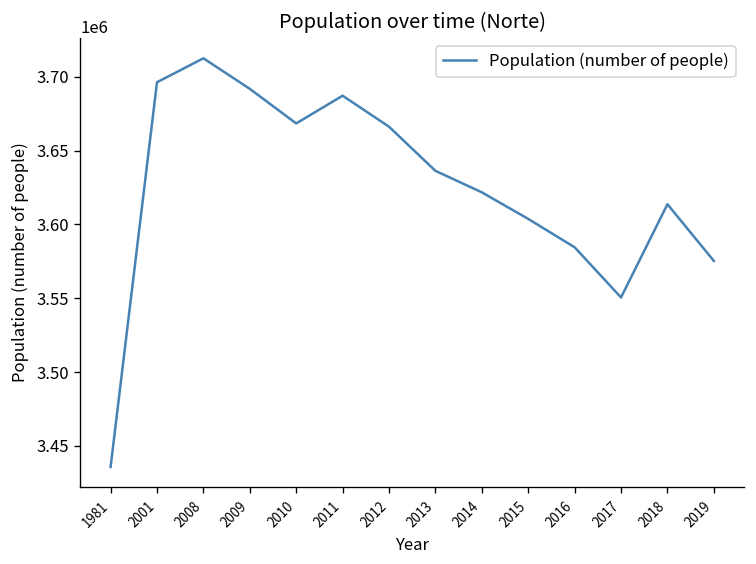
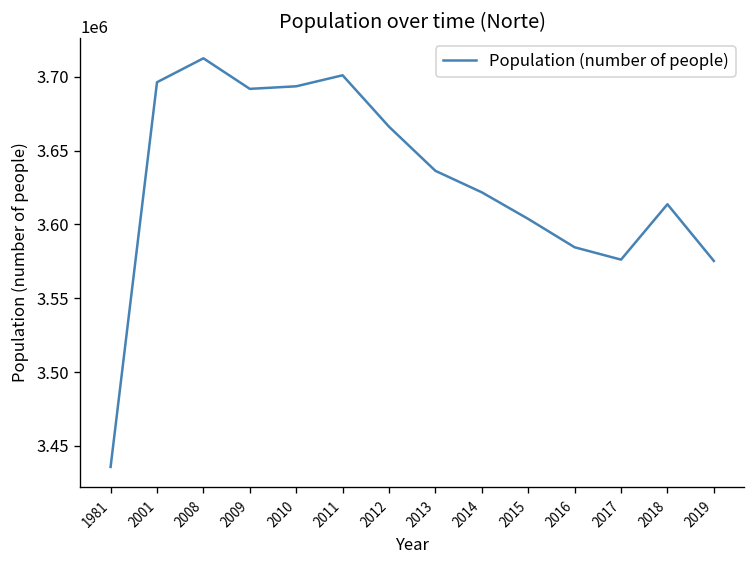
  {
    "1981": 3436000,
    "2001": 3696000,
    "2008": 3713000,
    "2009": 3692000,
-   "2010": 3668000,
-   "2011": 3687000,
+   "2010": 3694000,
+   "2011": 3701000,
    "2012": 3666000,
    "2013": 3636000,
    "2014": 3622000,
    "2015": 3604000,
    "2016": 3585000,
-   "2017": 3551000,
+   "2017": 3576000,
    "2018": 3614000,
    "2019": 3575000
  }
